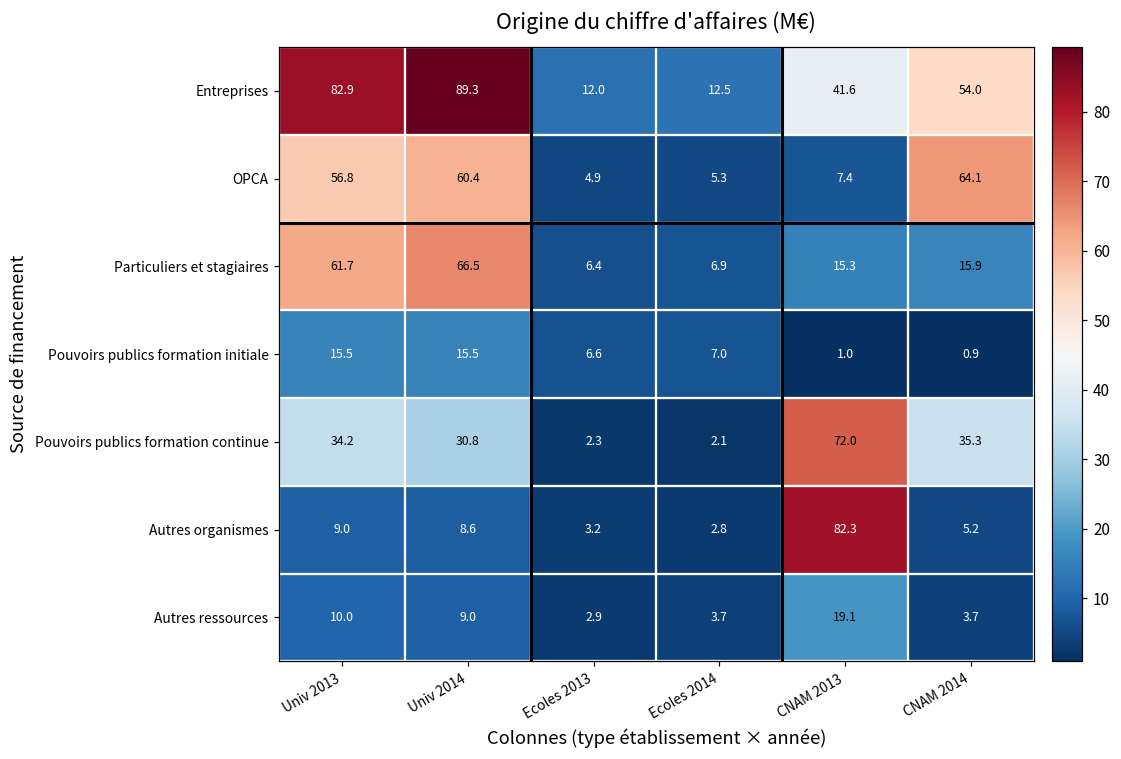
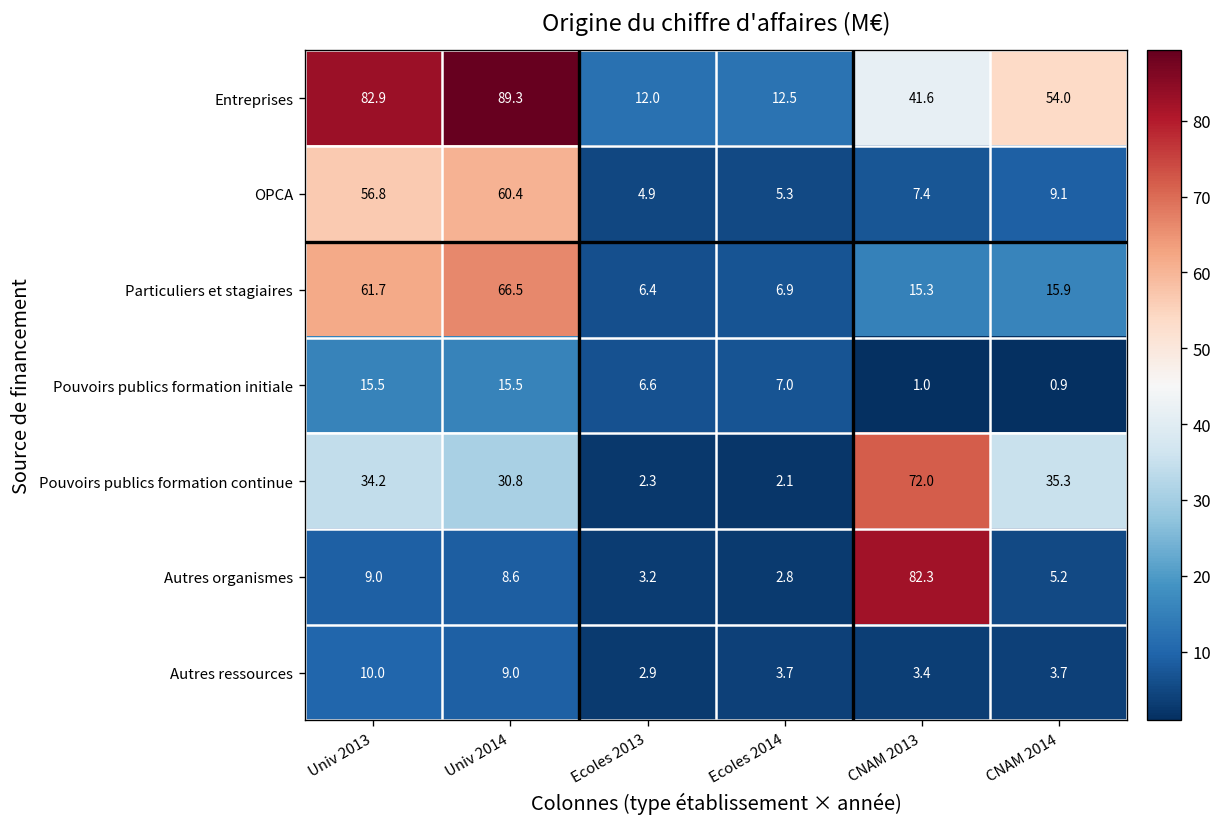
  {
    "Entreprises": {
      "Univ 2013": 82.9,
      "Univ 2014": 89.3,
      "Ecoles 2013": 12.0,
      "Ecoles 2014": 12.5,
      "CNAM 2013": 41.6,
      "CNAM 2014": 54.0
    },
    "OPCA": {
      "Univ 2013": 56.8,
      "Univ 2014": 60.4,
      "Ecoles 2013": 4.9,
      "Ecoles 2014": 5.3,
      "CNAM 2013": 7.4,
-     "CNAM 2014": 64.1
+     "CNAM 2014": 9.1
    },
    "Particuliers et stagiaires": {
      "Univ 2013": 61.7,
      "Univ 2014": 66.5,
      "Ecoles 2013": 6.4,
      "Ecoles 2014": 6.9,
      "CNAM 2013": 15.3,
      "CNAM 2014": 15.9
    },
    "Pouvoirs publics formation initiale": {
      "Univ 2013": 15.5,
      "Univ 2014": 15.5,
      "Ecoles 2013": 6.6,
      "Ecoles 2014": 7.0,
      "CNAM 2013": 1.0,
      "CNAM 2014": 0.9
    },
    "Pouvoirs publics formation continue": {
      "Univ 2013": 34.2,
      "Univ 2014": 30.8,
      "Ecoles 2013": 2.3,
      "Ecoles 2014": 2.1,
      "CNAM 2013": 72.0,
      "CNAM 2014": 35.3
    },
    "Autres organismes": {
      "Univ 2013": 9.0,
      "Univ 2014": 8.6,
      "Ecoles 2013": 3.2,
      "Ecoles 2014": 2.8,
      "CNAM 2013": 82.3,
      "CNAM 2014": 5.2
    },
    "Autres ressources": {
      "Univ 2013": 10.0,
      "Univ 2014": 9.0,
      "Ecoles 2013": 2.9,
      "Ecoles 2014": 3.7,
-     "CNAM 2013": 19.1,
+     "CNAM 2013": 3.4,
      "CNAM 2014": 3.7
    }
  }
